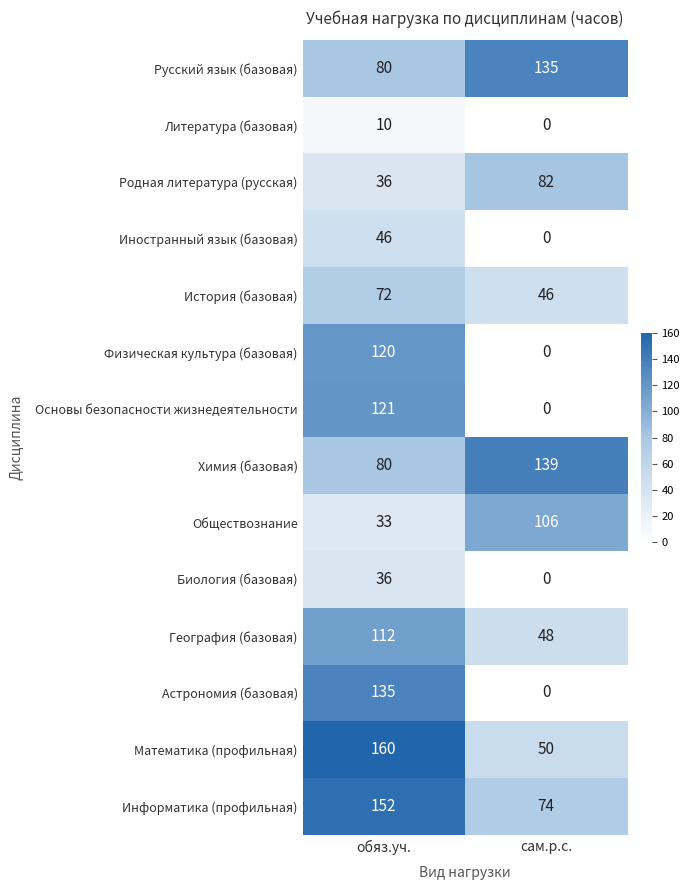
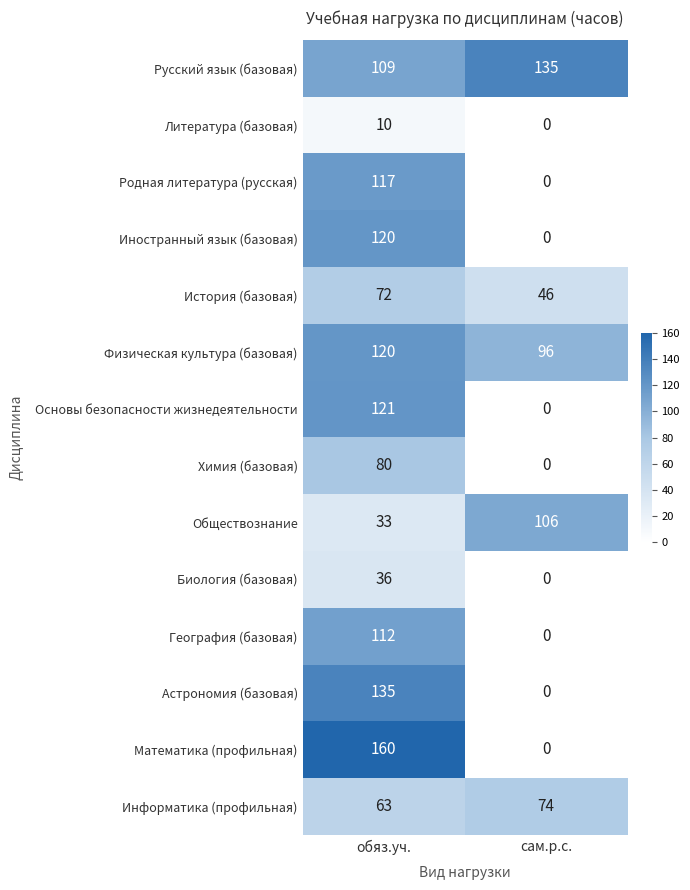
  {
    "Русский язык (базовая)": {
-     "обяз.уч.": 80,
+     "обяз.уч.": 109,
      "сам.р.с.": 135
    },
    "Литература (базовая)": {
      "обяз.уч.": 10,
      "сам.р.с.": 0
    },
    "Родная литература (русская)": {
-     "обяз.уч.": 36,
-     "сам.р.с.": 82
+     "обяз.уч.": 117,
+     "сам.р.с.": 0
    },
    "Иностранный язык (базовая)": {
-     "обяз.уч.": 46,
+     "обяз.уч.": 120,
      "сам.р.с.": 0
    },
    "История (базовая)": {
      "обяз.уч.": 72,
      "сам.р.с.": 46
    },
    "Физическая культура (базовая)": {
      "обяз.уч.": 120,
-     "сам.р.с.": 0
+     "сам.р.с.": 96
    },
    "Основы безопасности жизнедеятельности": {
      "обяз.уч.": 121,
      "сам.р.с.": 0
    },
    "Химия (базовая)": {
      "обяз.уч.": 80,
-     "сам.р.с.": 139
+     "сам.р.с.": 0
    },
    "Обществознание": {
      "обяз.уч.": 33,
      "сам.р.с.": 106
    },
    "Биология (базовая)": {
      "обяз.уч.": 36,
      "сам.р.с.": 0
    },
    "География (базовая)": {
      "обяз.уч.": 112,
-     "сам.р.с.": 48
+     "сам.р.с.": 0
    },
    "Астрономия (базовая)": {
      "обяз.уч.": 135,
      "сам.р.с.": 0
    },
    "Математика (профильная)": {
      "обяз.уч.": 160,
-     "сам.р.с.": 50
+     "сам.р.с.": 0
    },
    "Информатика (профильная)": {
-     "обяз.уч.": 152,
+     "обяз.уч.": 63,
      "сам.р.с.": 74
    }
  }
